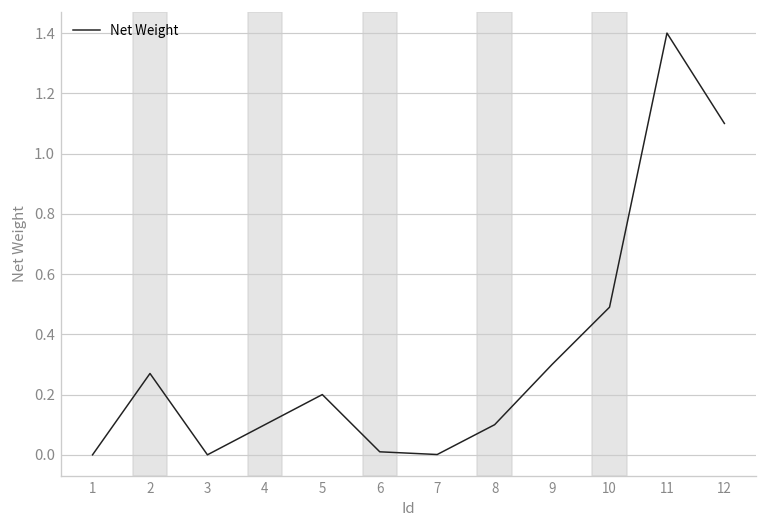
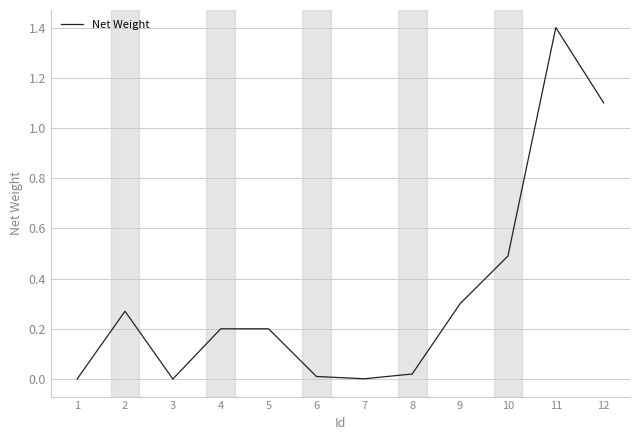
  {
    "1": 0.00,
    "2": 0.27,
    "3": 0.00,
-   "4": 0.1,
+   "4": 0.2,
    "5": 0.20,
    "6": 0.01,
    "7": 0.00,
-   "8": 0.10,
+   "8": 0.02,
    "9": 0.30,
    "10": 0.49,
    "11": 1.40,
    "12": 1.10
  }
